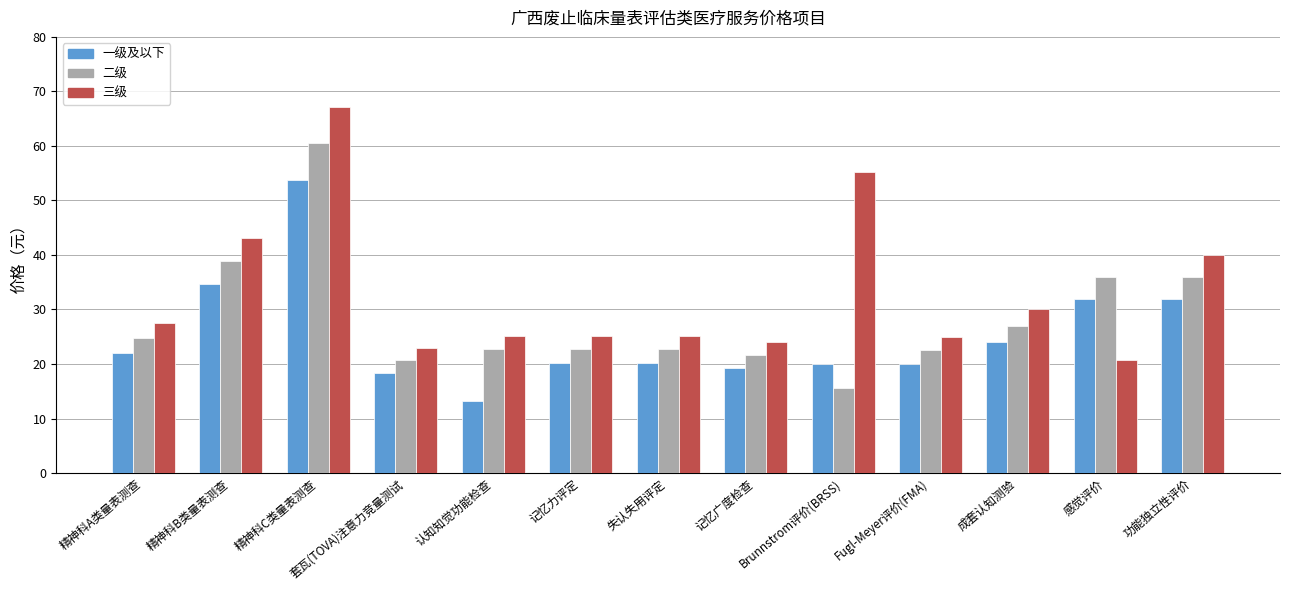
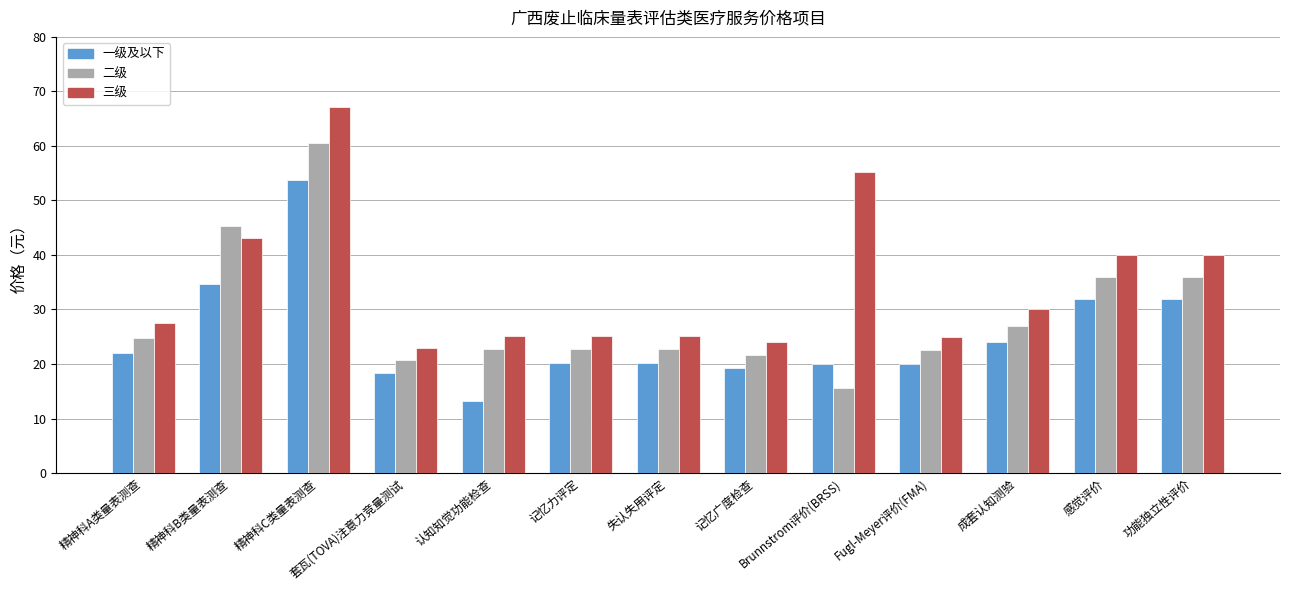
  {
    "一级及以下": {
      "精神科A类量表测查": 22,
      "精神科B类量表测查": 35,
      "精神科C类量表测查": 54,
      "套瓦(TOVA)注意力竞量测试": 18,
      "认知知觉功能检查": 13,
      "记忆力评定": 20,
      "失认失用评定": 20,
      "记忆广度检查": 19,
      "Brunnstrom评价(BRSS)": 20,
      "Fugl-Meyer评价(FMA)": 20,
      "成套认知测验": 24,
      "感觉评价": 32,
      "功能独立性评价": 32
    },
    "二级": {
      "精神科A类量表测查": 25,
-     "精神科B类量表测查": 39,
+     "精神科B类量表测查": 45,
      "精神科C类量表测查": 61,
      "套瓦(TOVA)注意力竞量测试": 21,
      "认知知觉功能检查": 23,
      "记忆力评定": 23,
      "失认失用评定": 23,
      "记忆广度检查": 22,
      "Brunnstrom评价(BRSS)": 16,
      "Fugl-Meyer评价(FMA)": 23,
      "成套认知测验": 27,
      "感觉评价": 36,
      "功能独立性评价": 36
    },
    "三级": {
      "精神科A类量表测查": 28,
      "精神科B类量表测查": 43,
      "精神科C类量表测查": 67,
      "套瓦(TOVA)注意力竞量测试": 23,
      "认知知觉功能检查": 25,
      "记忆力评定": 25,
      "失认失用评定": 25,
      "记忆广度检查": 24,
      "Brunnstrom评价(BRSS)": 55,
      "Fugl-Meyer评价(FMA)": 25,
      "成套认知测验": 30,
-     "感觉评价": 21,
+     "感觉评价": 40,
      "功能独立性评价": 40
    }
  }
